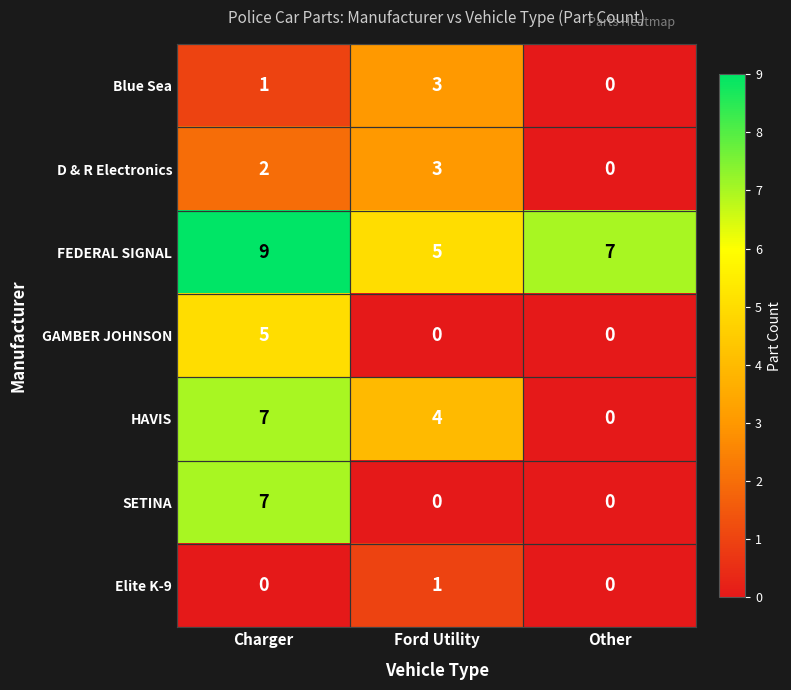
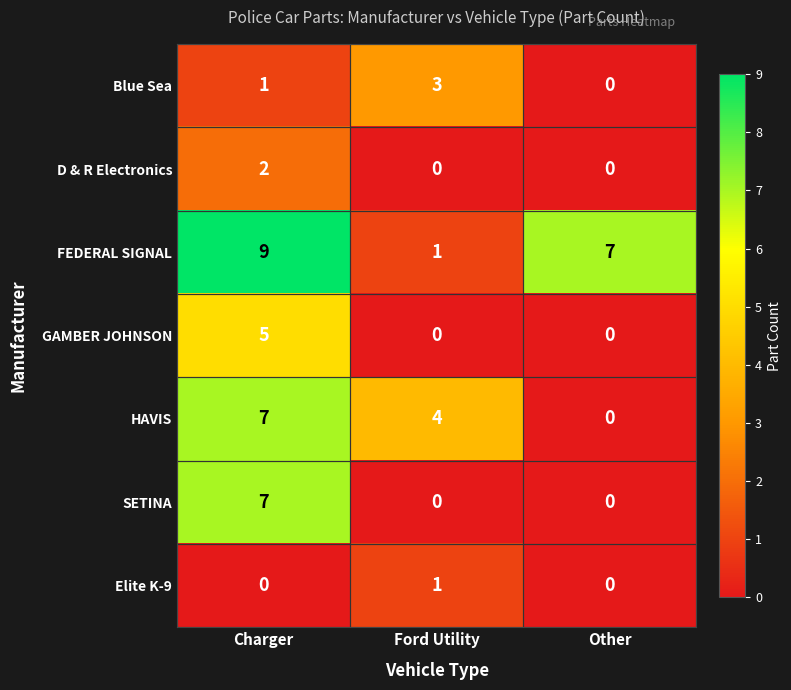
  {
    "Blue Sea": {
      "Charger": 1,
      "Ford Utility": 3,
      "Other": 0
    },
    "D & R Electronics": {
      "Charger": 2,
-     "Ford Utility": 3,
+     "Ford Utility": 0,
      "Other": 0
    },
    "FEDERAL SIGNAL": {
      "Charger": 9,
-     "Ford Utility": 5,
+     "Ford Utility": 1,
      "Other": 7
    },
    "GAMBER JOHNSON": {
      "Charger": 5,
      "Ford Utility": 0,
      "Other": 0
    },
    "HAVIS": {
      "Charger": 7,
      "Ford Utility": 4,
      "Other": 0
    },
    "SETINA": {
      "Charger": 7,
      "Ford Utility": 0,
      "Other": 0
    },
    "Elite K-9": {
      "Charger": 0,
      "Ford Utility": 1,
      "Other": 0
    }
  }
